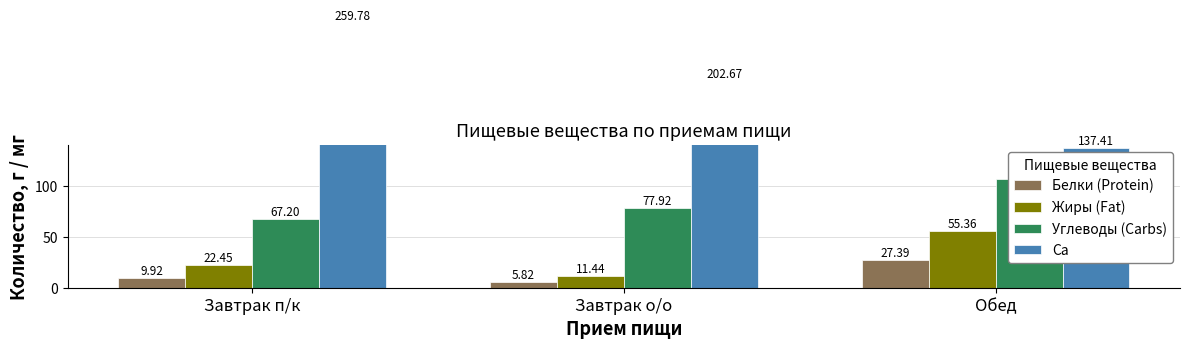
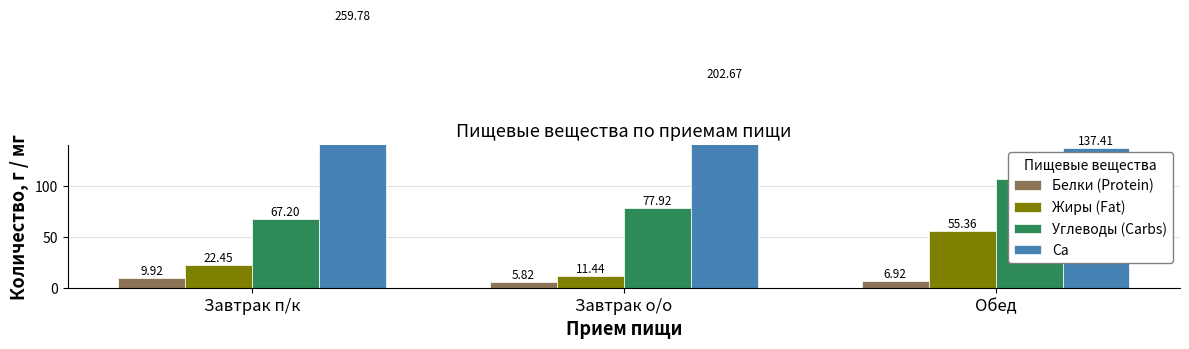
  {
    "Белки (Protein)": {
      "Завтрак п/к": 9.92,
      "Завтрак о/о": 5.82,
-     "Обед": 27.39
+     "Обед": 6.92
    },
    "Жиры (Fat)": {
      "Завтрак п/к": 22.45,
      "Завтрак о/о": 11.44,
      "Обед": 55.36
    },
    "Углеводы (Carbs)": {
      "Завтрак п/к": 67.20,
      "Завтрак о/о": 77.92
    },
    "Ca": {
      "Обед": 137.41
    }
  }
